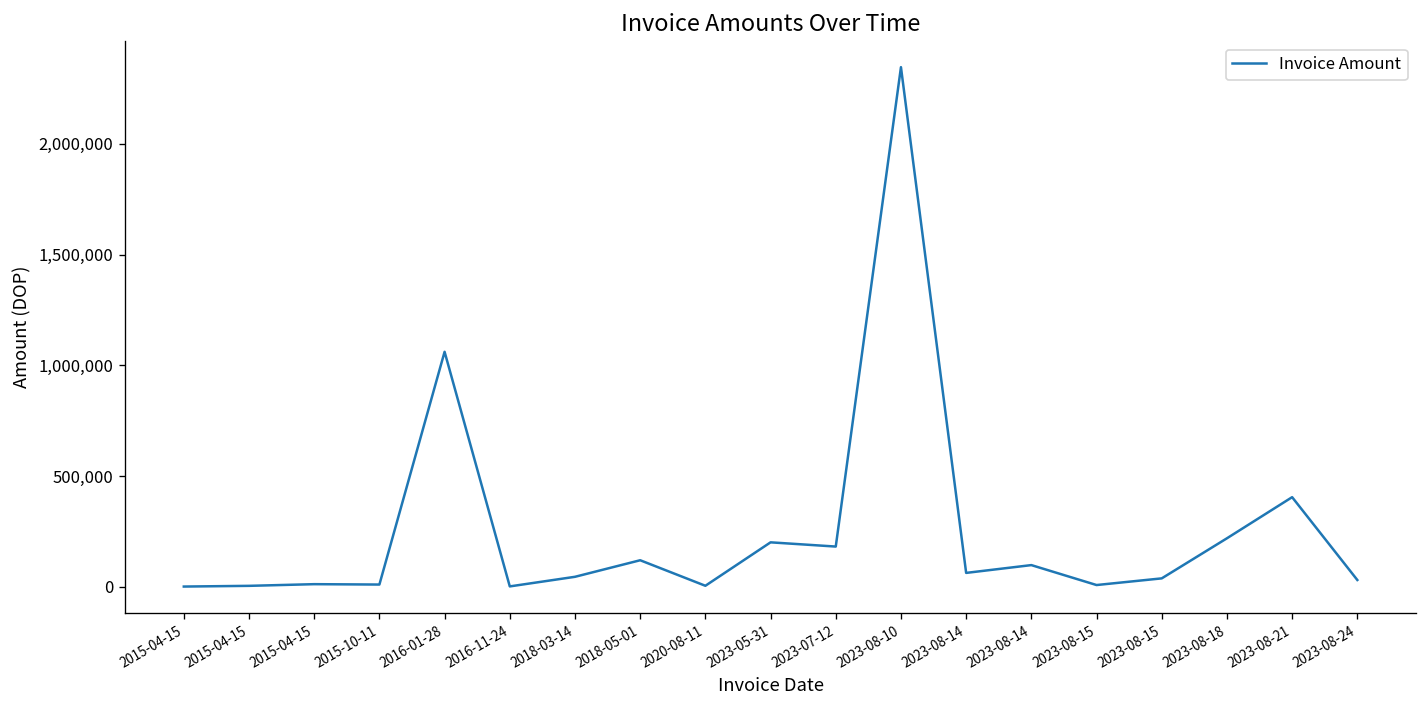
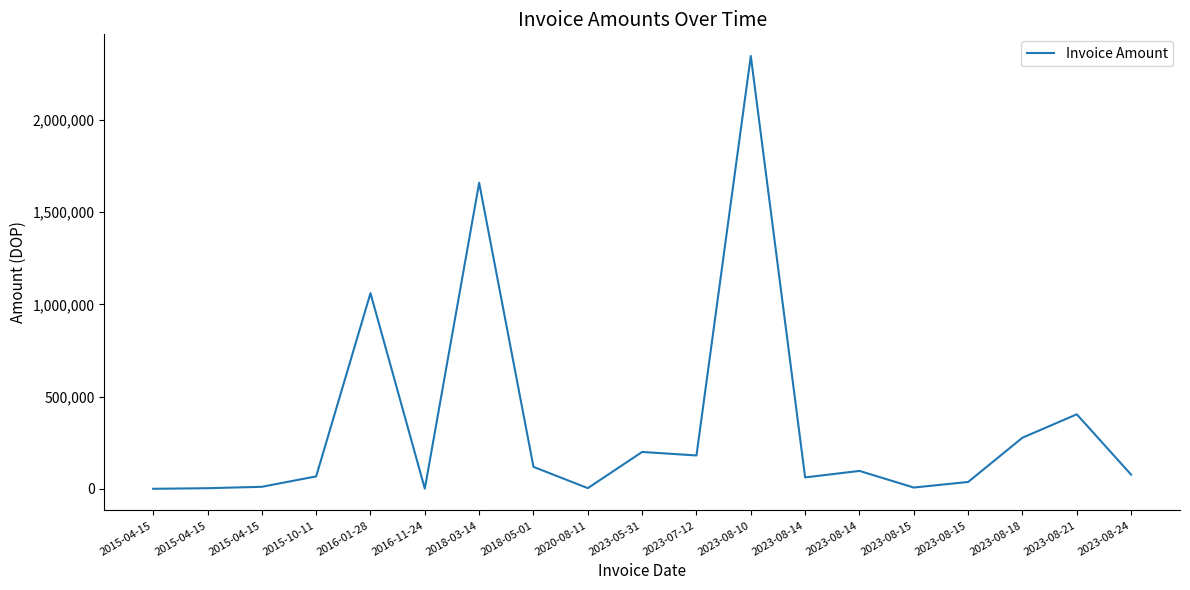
  {
-   "2015-10-11": "10,000",
+   "2015-10-11": "70,000",
    "2016-01-28": "1,060,000",
    "2016-11-24": "0",
-   "2018-03-14": "50,000",
+   "2018-03-14": "1,660,000",
    "2018-05-01": "120,000",
    "2020-08-11": "0",
    "2023-05-31": "200,000",
    "2023-07-12": "180,000",
    "2023-08-10": "2,350,000",
-   "2023-08-18": "220,000",
+   "2023-08-18": "280,000",
    "2023-08-21": "400,000",
-   "2023-08-24": "30,000"
+   "2023-08-24": "80,000"
  }
